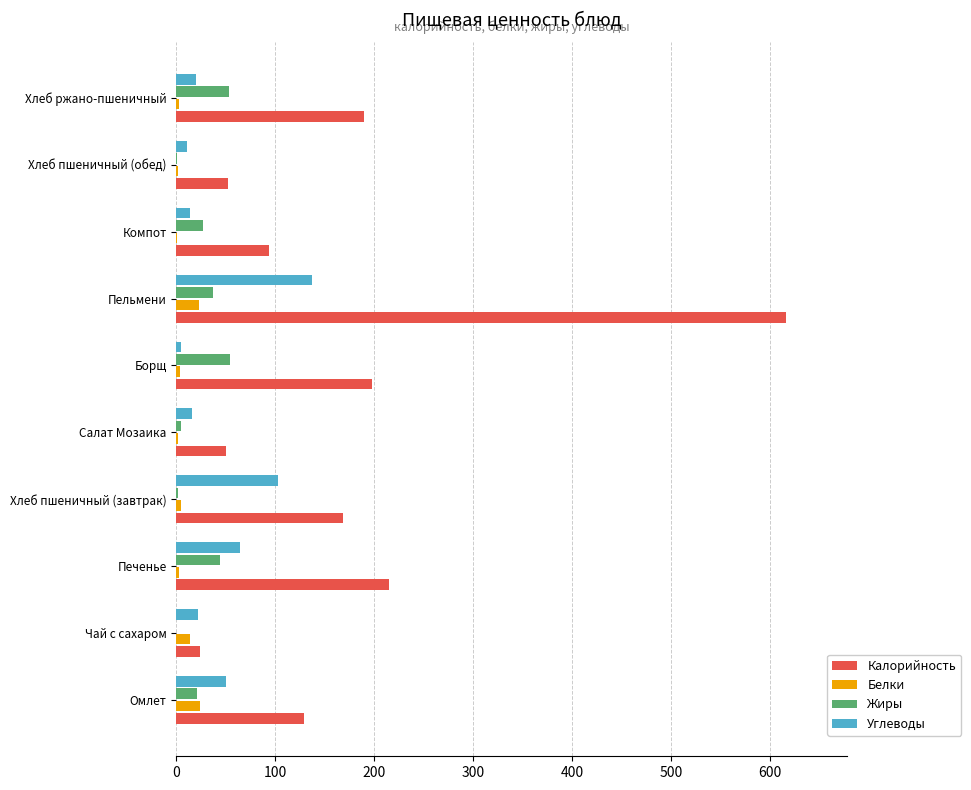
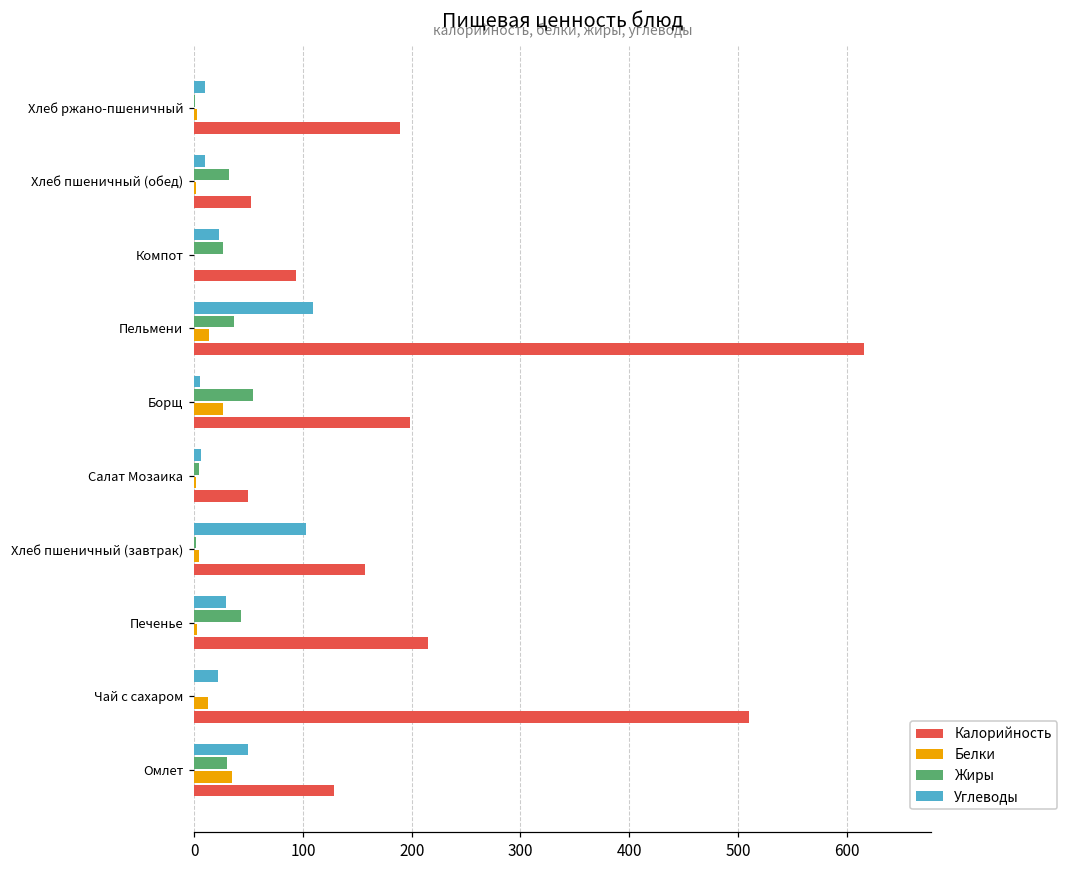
  {
    "Калорийность": {
      "Хлеб ржано-пшеничный": 190,
      "Хлеб пшеничный (обед)": 50,
      "Компот": 90,
      "Пельмени": 620,
      "Борщ": 200,
      "Салат Мозаика": 50,
-     "Хлеб пшеничный (завтрак)": 170,
+     "Хлеб пшеничный (завтрак)": 160,
      "Печенье": 210,
-     "Чай с сахаром": 20,
+     "Чай с сахаром": 510,
      "Омлет": 130
    },
    "Белки": {
-     "Пельмени": 20,
-     "Борщ": 0,
+     "Пельмени": 10,
+     "Борщ": 30,
      "Хлеб пшеничный (завтрак)": 0,
      "Печенье": 0,
      "Чай с сахаром": 10,
-     "Омлет": 20
+     "Омлет": 40
    },
    "Жиры": {
-     "Хлеб ржано-пшеничный": 50,
-     "Хлеб пшеничный (обед)": 0,
+     "Хлеб ржано-пшеничный": 0,
+     "Хлеб пшеничный (обед)": 30,
      "Компот": 30,
      "Пельмени": 40,
      "Борщ": 50,
      "Салат Мозаика": 0,
      "Печенье": 40,
      "Чай с сахаром": 0,
-     "Омлет": 20
+     "Омлет": 30
    },
    "Углеводы": {
-     "Хлеб ржано-пшеничный": 20,
+     "Хлеб ржано-пшеничный": 10,
      "Хлеб пшеничный (обед)": 10,
-     "Компот": 10,
-     "Пельмени": 140,
+     "Компот": 20,
+     "Пельмени": 110,
      "Борщ": 0,
-     "Салат Мозаика": 20,
+     "Салат Мозаика": 10,
      "Хлеб пшеничный (завтрак)": 100,
-     "Печенье": 60,
+     "Печенье": 30,
      "Чай с сахаром": 20,
      "Омлет": 50
    }
  }
